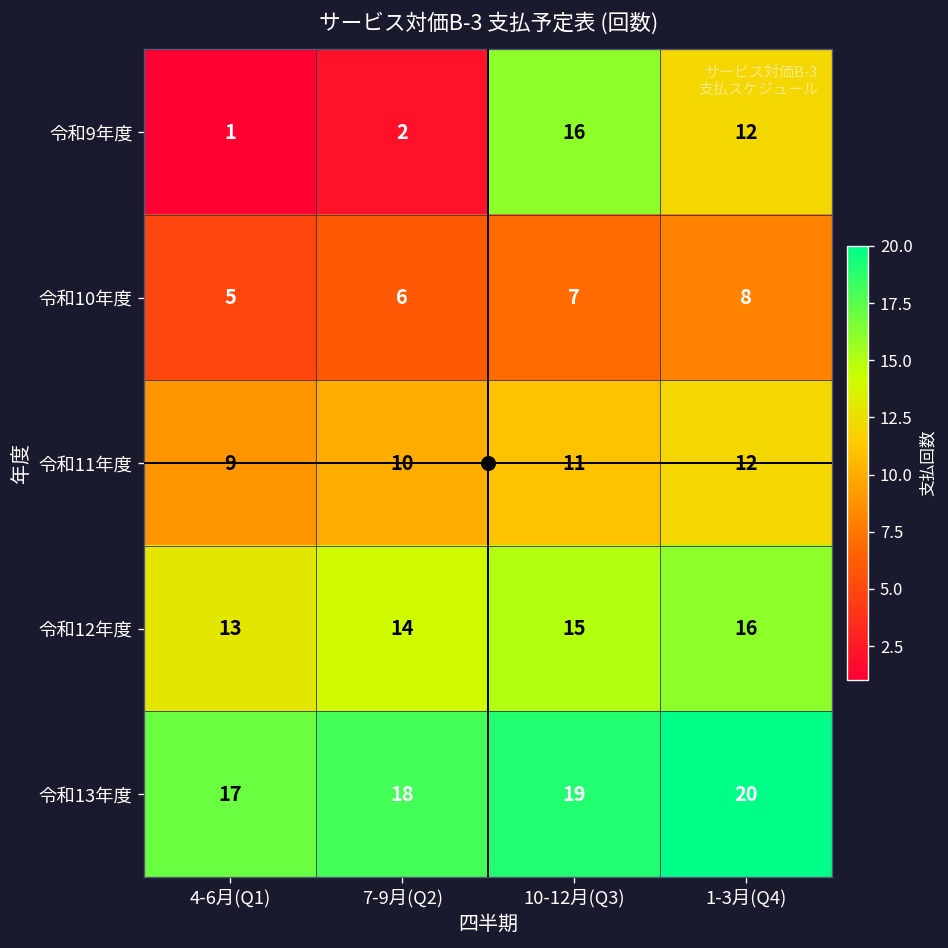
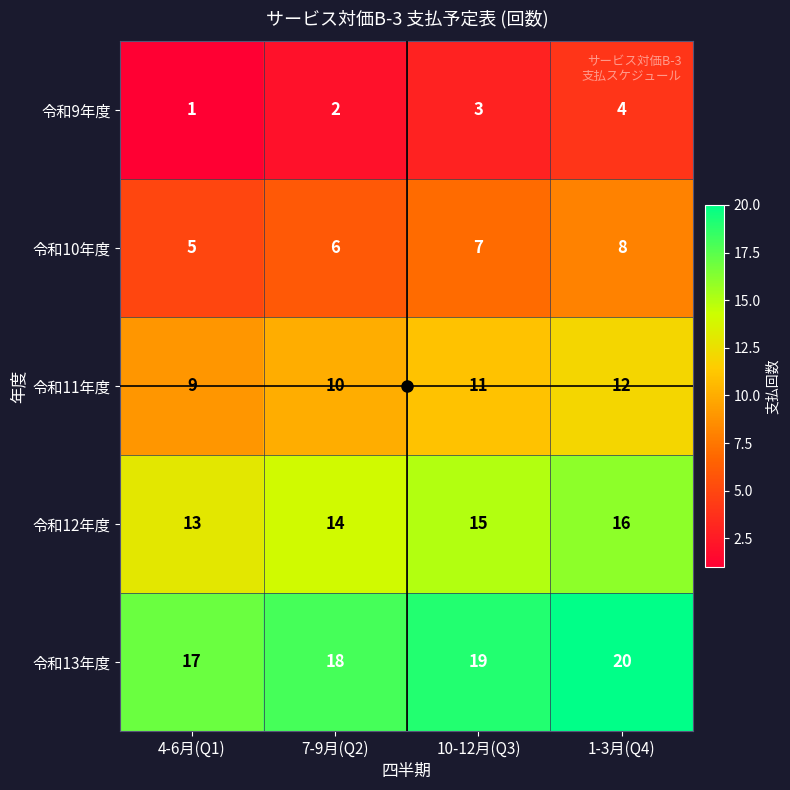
  {
    "令和9年度": {
      "4-6月(Q1)": 1,
      "7-9月(Q2)": 2,
-     "10-12月(Q3)": 16,
-     "1-3月(Q4)": 12
+     "10-12月(Q3)": 3,
+     "1-3月(Q4)": 4
    },
    "令和10年度": {
      "4-6月(Q1)": 5,
      "7-9月(Q2)": 6,
      "10-12月(Q3)": 7,
      "1-3月(Q4)": 8
    },
    "令和11年度": {
      "4-6月(Q1)": 9,
      "7-9月(Q2)": 10,
      "10-12月(Q3)": 11,
      "1-3月(Q4)": 12
    },
    "令和12年度": {
      "4-6月(Q1)": 13,
      "7-9月(Q2)": 14,
      "10-12月(Q3)": 15,
      "1-3月(Q4)": 16
    },
    "令和13年度": {
      "4-6月(Q1)": 17,
      "7-9月(Q2)": 18,
      "10-12月(Q3)": 19,
      "1-3月(Q4)": 20
    }
  }
